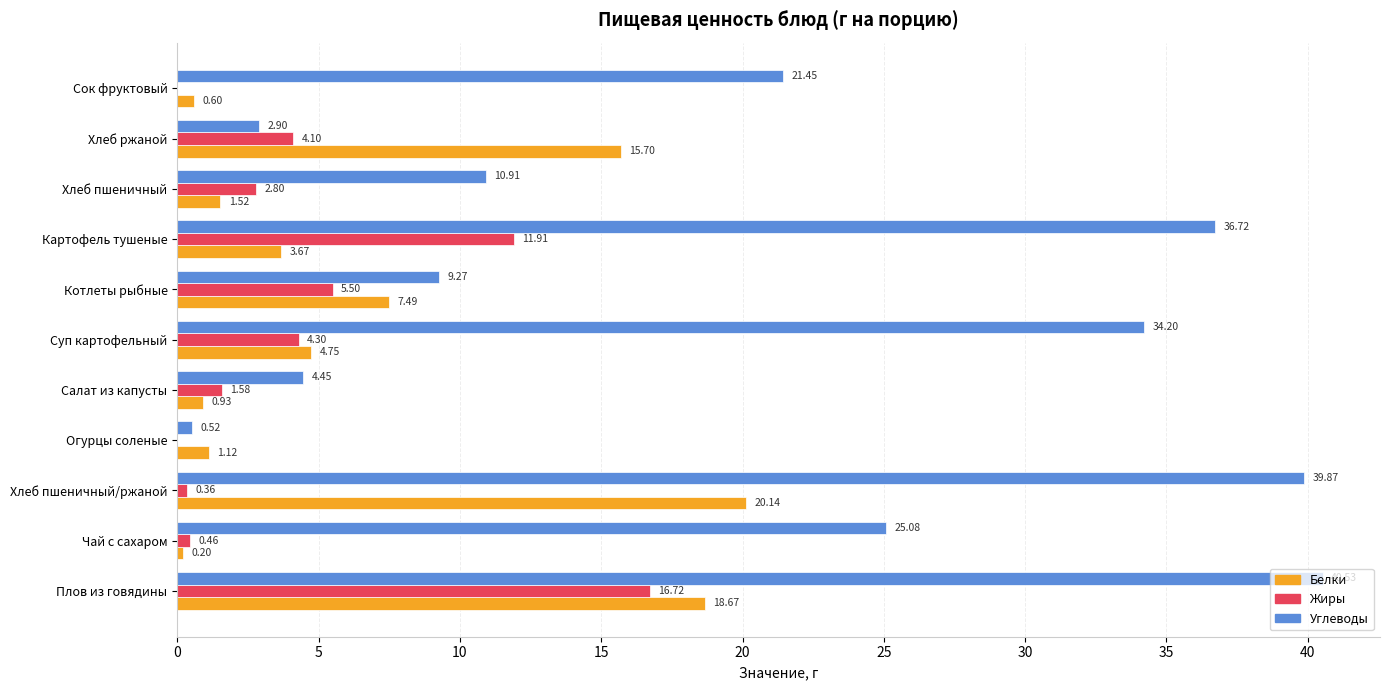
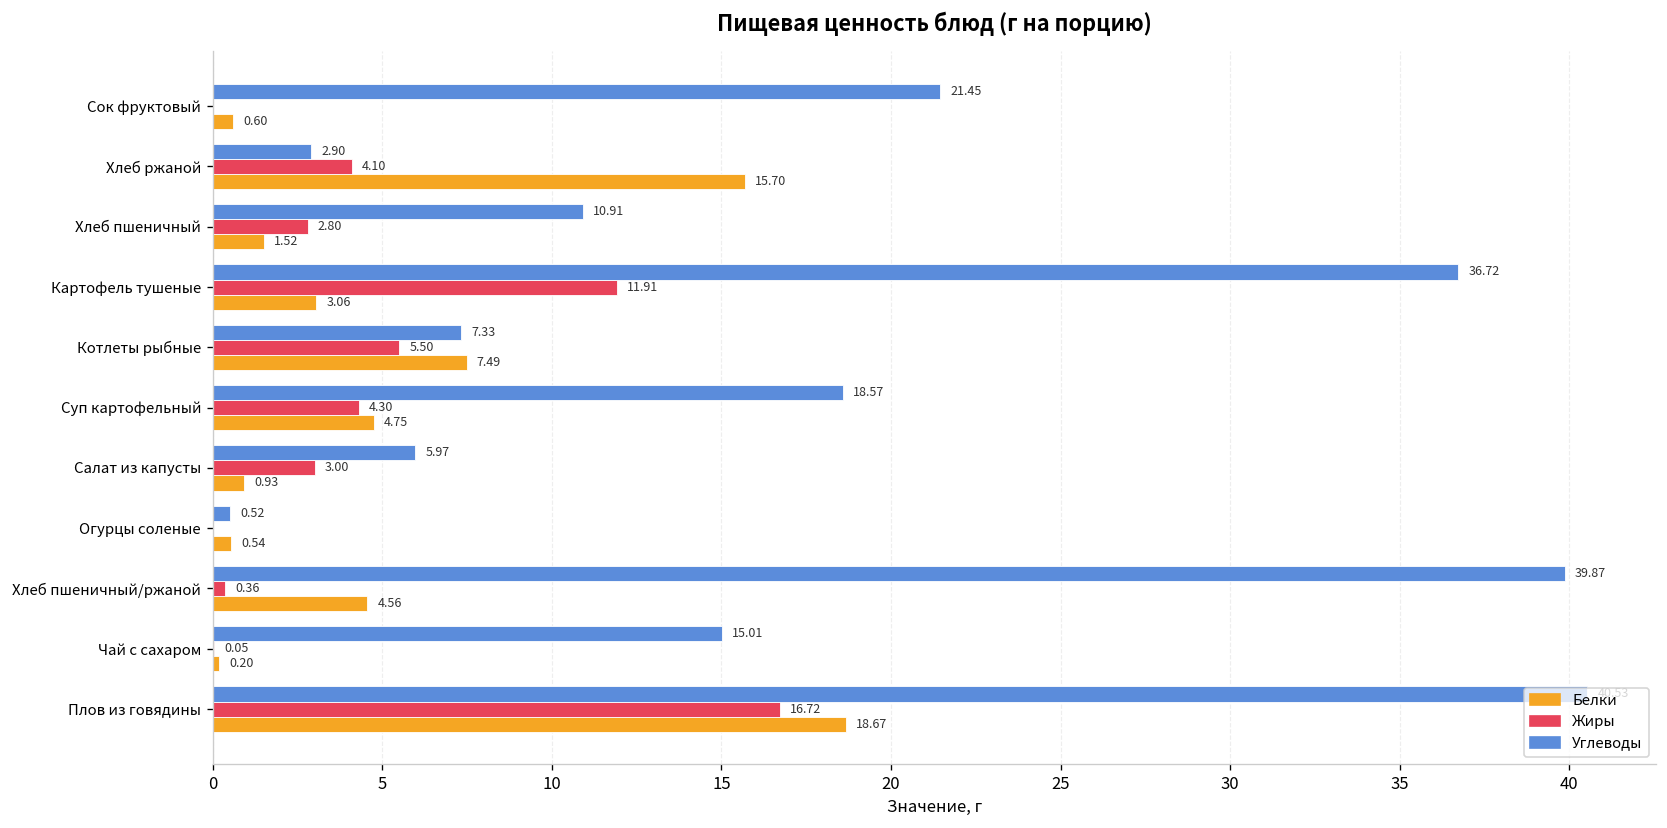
  {
    "Белки": {
      "Сок фруктовый": 0.60,
      "Хлеб ржаной": 15.70,
      "Хлеб пшеничный": 1.52,
-     "Картофель тушеные": 3.67,
+     "Картофель тушеные": 3.06,
      "Котлеты рыбные": 7.49,
      "Суп картофельный": 4.75,
      "Салат из капусты": 0.93,
-     "Огурцы соленые": 1.12,
-     "Хлеб пшеничный/ржаной": 20.14,
+     "Огурцы соленые": 0.54,
+     "Хлеб пшеничный/ржаной": 4.56,
      "Чай с сахаром": 0.20,
      "Плов из говядины": 18.67
    },
    "Жиры": {
      "Хлеб ржаной": 4.10,
      "Хлеб пшеничный": 2.80,
      "Картофель тушеные": 11.91,
      "Котлеты рыбные": 5.50,
      "Суп картофельный": 4.30,
-     "Салат из капусты": 1.58,
+     "Салат из капусты": 3.00,
      "Хлеб пшеничный/ржаной": 0.36,
-     "Чай с сахаром": 0.46,
+     "Чай с сахаром": 0.05,
      "Плов из говядины": 16.72
    },
    "Углеводы": {
      "Сок фруктовый": 21.45,
      "Хлеб ржаной": 2.90,
      "Хлеб пшеничный": 10.91,
      "Картофель тушеные": 36.72,
-     "Котлеты рыбные": 9.27,
-     "Суп картофельный": 34.20,
-     "Салат из капусты": 4.45,
+     "Котлеты рыбные": 7.33,
+     "Суп картофельный": 18.57,
+     "Салат из капусты": 5.97,
      "Огурцы соленые": 0.52,
      "Хлеб пшеничный/ржаной": 39.87,
-     "Чай с сахаром": 25.08
+     "Чай с сахаром": 15.01
    }
  }
